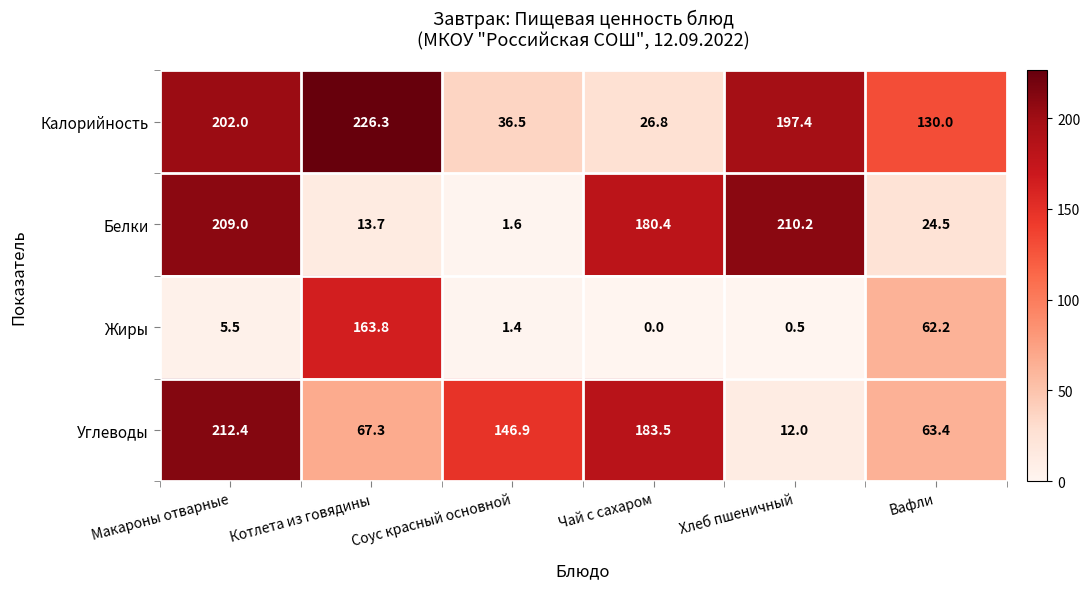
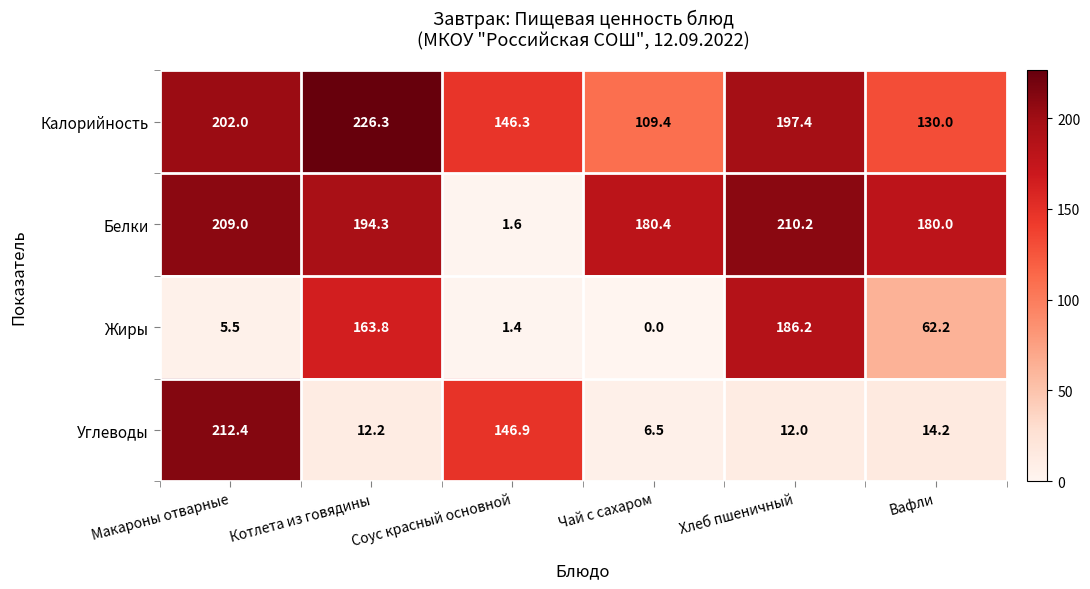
  {
    "Калорийность": {
      "Макароны отварные": 202.0,
      "Котлета из говядины": 226.3,
-     "Соус красный основной": 36.5,
-     "Чай с сахаром": 26.8,
+     "Соус красный основной": 146.3,
+     "Чай с сахаром": 109.4,
      "Хлеб пшеничный": 197.4,
      "Вафли": 130.0
    },
    "Белки": {
      "Макароны отварные": 209.0,
-     "Котлета из говядины": 13.7,
+     "Котлета из говядины": 194.3,
      "Соус красный основной": 1.6,
      "Чай с сахаром": 180.4,
      "Хлеб пшеничный": 210.2,
-     "Вафли": 24.5
+     "Вафли": 180.0
    },
    "Жиры": {
      "Макароны отварные": 5.5,
      "Котлета из говядины": 163.8,
      "Соус красный основной": 1.4,
      "Чай с сахаром": 0.0,
-     "Хлеб пшеничный": 0.5,
+     "Хлеб пшеничный": 186.2,
      "Вафли": 62.2
    },
    "Углеводы": {
      "Макароны отварные": 212.4,
-     "Котлета из говядины": 67.3,
+     "Котлета из говядины": 12.2,
      "Соус красный основной": 146.9,
-     "Чай с сахаром": 183.5,
+     "Чай с сахаром": 6.5,
      "Хлеб пшеничный": 12.0,
-     "Вафли": 63.4
+     "Вафли": 14.2
    }
  }
